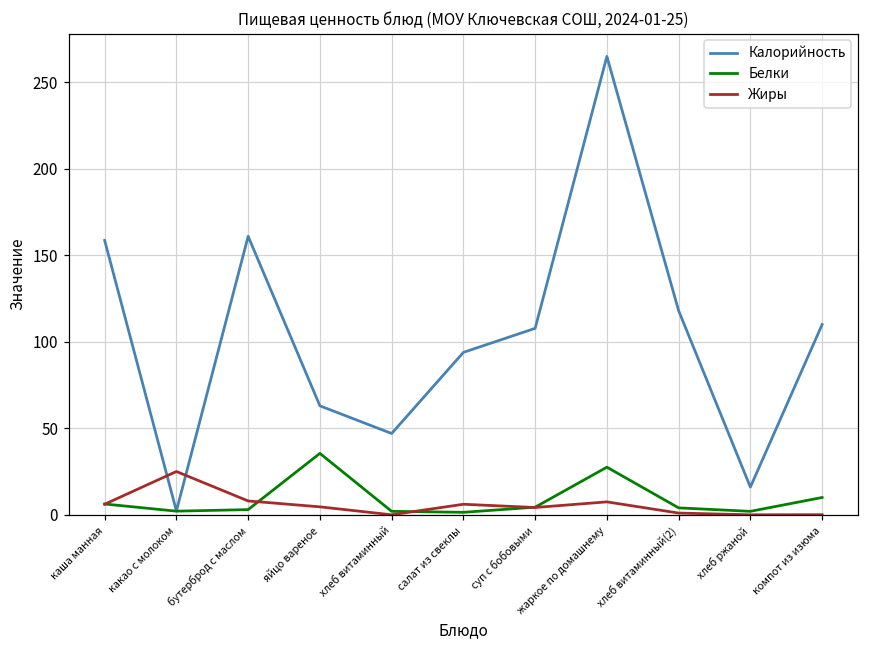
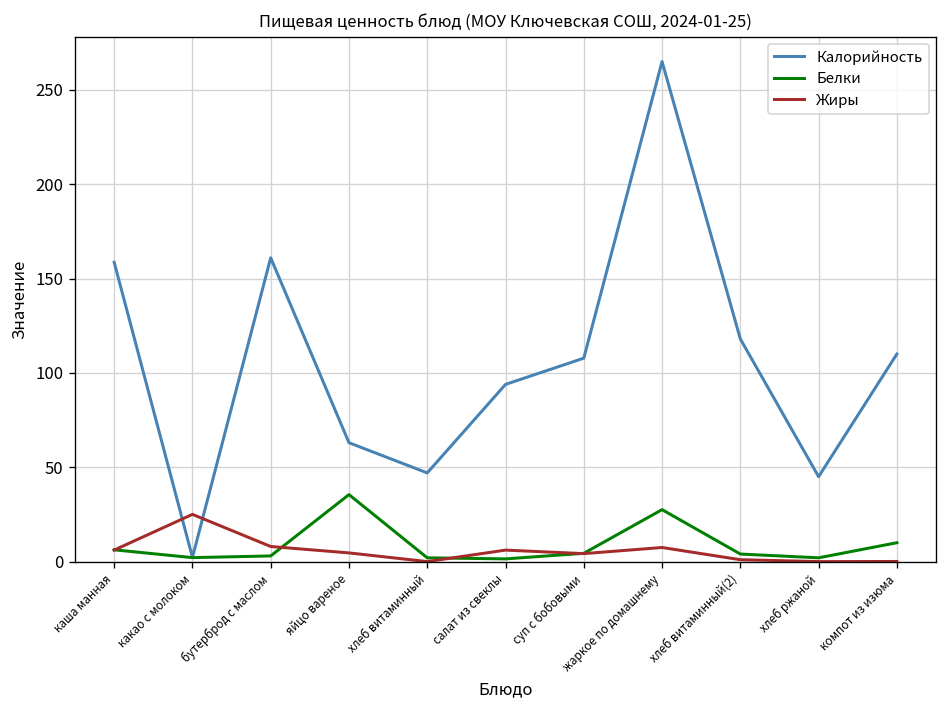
  {
    "Калорийность": {
      "каша манная": 159,
      "бутерброд с маслом": 161,
      "яйцо вареное": 63,
      "хлеб витаминный": 47,
      "салат из свеклы": 94,
      "суп с бобовыми": 108,
      "жаркое по домашнему": 265,
      "хлеб витаминный(2)": 118,
-     "хлеб ржаной": 16,
+     "хлеб ржаной": 45,
      "компот из изюма": 110
    },
    "Белки": {
      "бутерброд с маслом": 3,
      "яйцо вареное": 36,
      "хлеб витаминный": 2,
      "салат из свеклы": 1,
      "жаркое по домашнему": 28,
      "хлеб витаминный(2)": 4,
      "хлеб ржаной": 2,
      "компот из изюма": 10
    },
    "Жиры": {
      "какао с молоком": 25,
      "бутерброд с маслом": 8,
      "яйцо вареное": 5,
      "хлеб витаминный": 0,
      "салат из свеклы": 6,
      "жаркое по домашнему": 7,
      "хлеб витаминный(2)": 1,
      "хлеб ржаной": 0,
      "компот из изюма": 0
    }
  }
